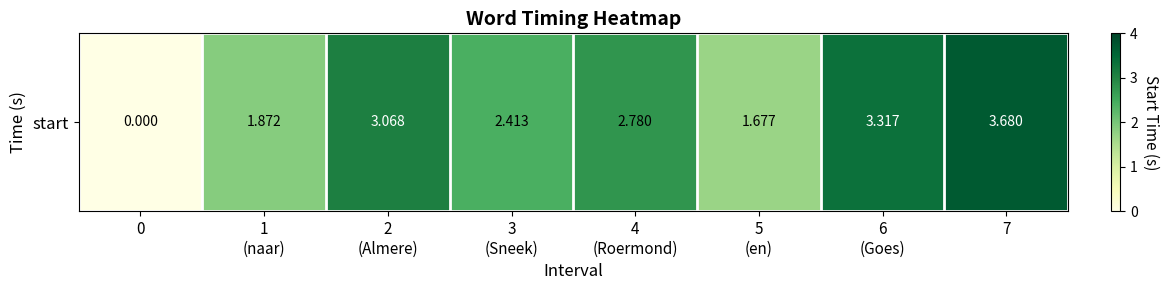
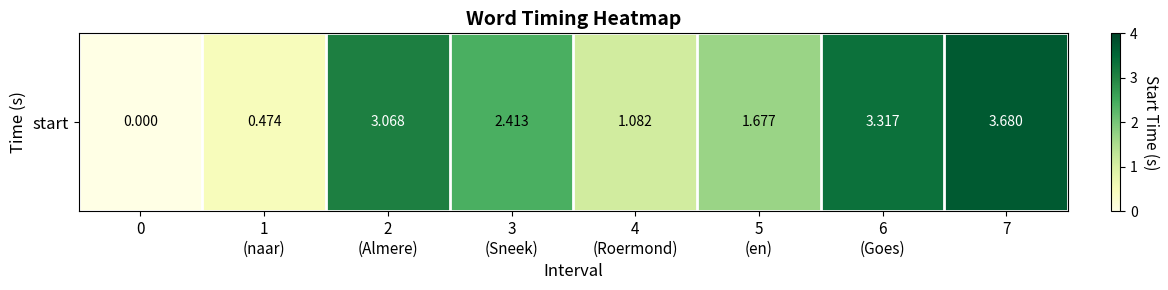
  {
    "start": {
      "0": 0.000,
-     "1 (naar)": 1.872,
+     "1 (naar)": 0.474,
      "2 (Almere)": 3.068,
      "3 (Sneek)": 2.413,
-     "4 (Roermond)": 2.780,
+     "4 (Roermond)": 1.082,
      "5 (en)": 1.677,
      "6 (Goes)": 3.317,
      "7": 3.680
    }
  }
